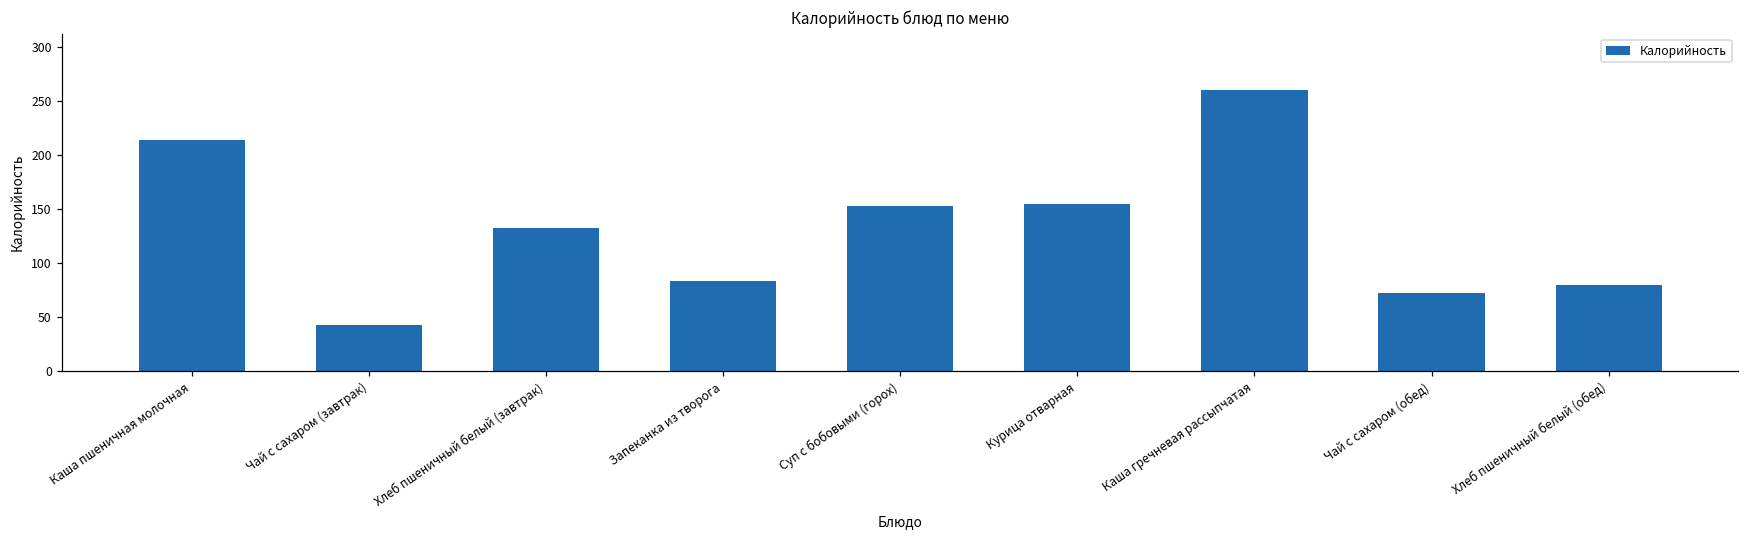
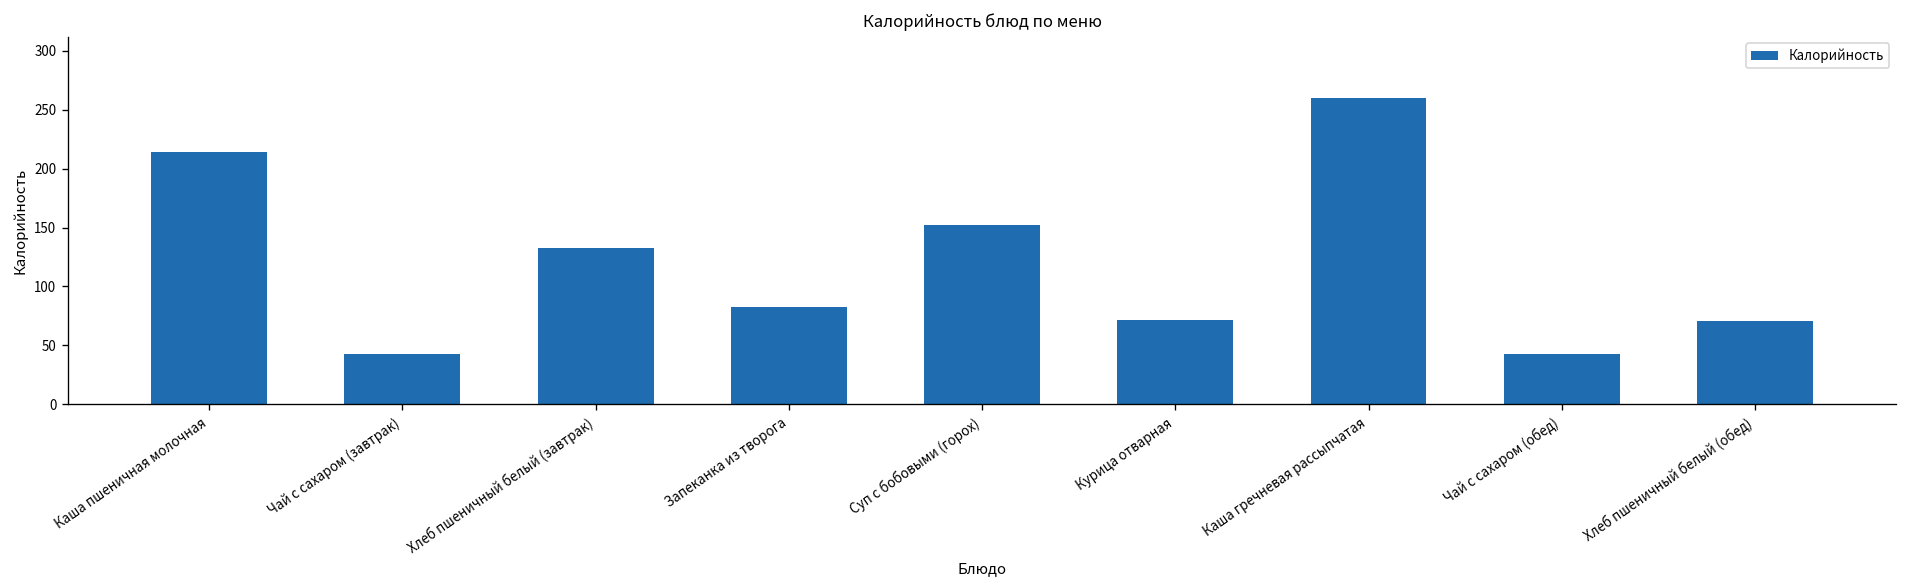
  {
    "Каша пшеничная молочная": 210,
    "Чай с сахаром (завтрак)": 40,
    "Хлеб пшеничный белый (завтрак)": 130,
    "Запеканка из творога": 80,
    "Суп с бобовыми (горох)": 150,
-   "Курица отварная": 150,
+   "Курица отварная": 70,
    "Каша гречневая рассыпчатая": 260,
-   "Чай с сахаром (обед)": 70,
-   "Хлеб пшеничный белый (обед)": 80
+   "Чай с сахаром (обед)": 40,
+   "Хлеб пшеничный белый (обед)": 70
  }
